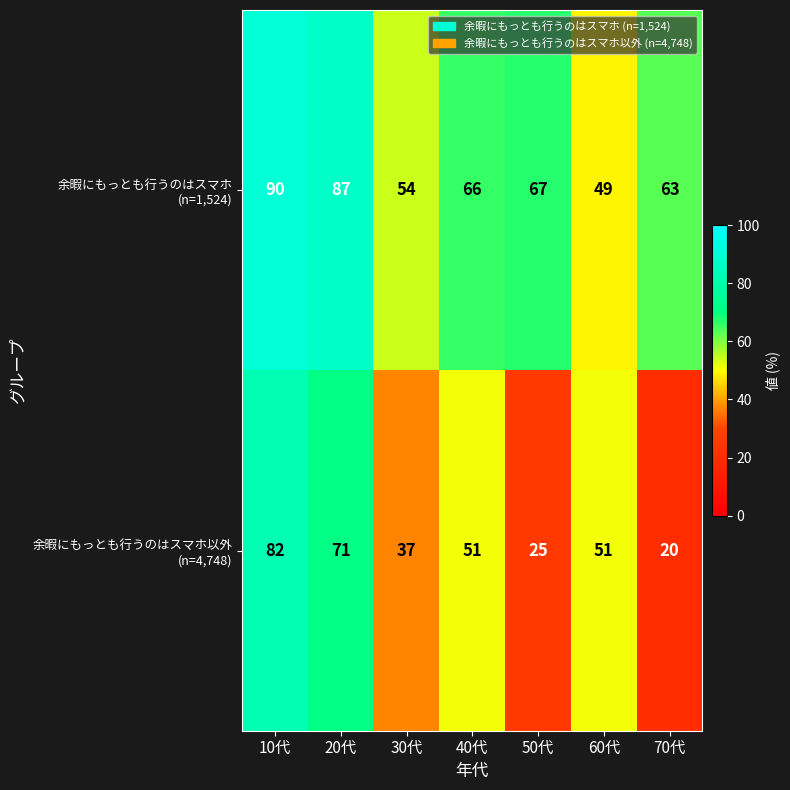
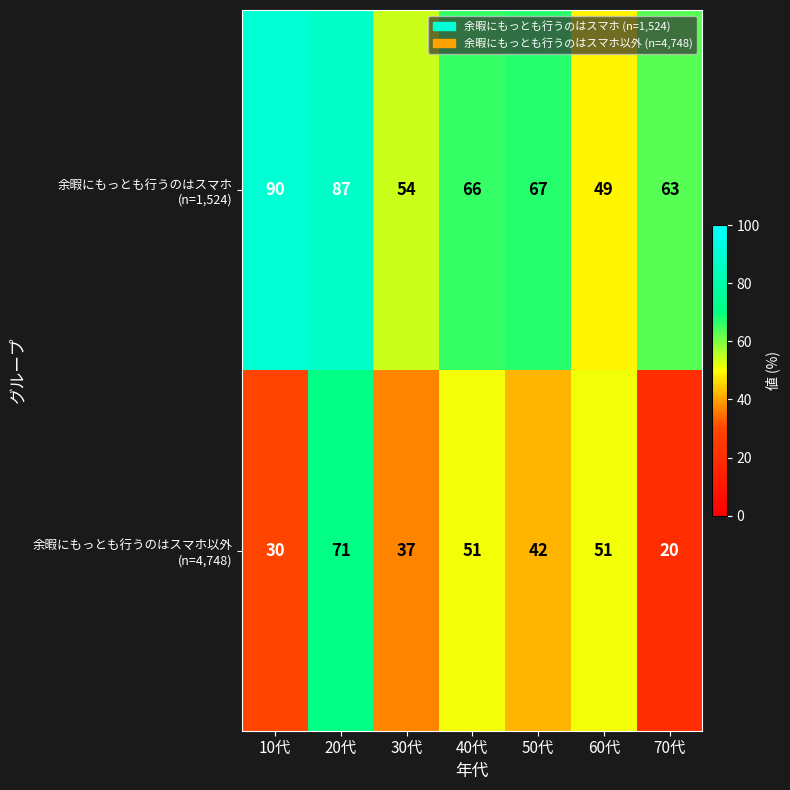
  {
    "余暇にもっとも行うのはスマホ (n=1,524)": {
      "10代": 90,
      "20代": 87,
      "30代": 54,
      "40代": 66,
      "50代": 67,
      "60代": 49,
      "70代": 63
    },
    "余暇にもっとも行うのはスマホ以外 (n=4,748)": {
-     "10代": 82,
+     "10代": 30,
      "20代": 71,
      "30代": 37,
      "40代": 51,
-     "50代": 25,
+     "50代": 42,
      "60代": 51,
      "70代": 20
    }
  }
